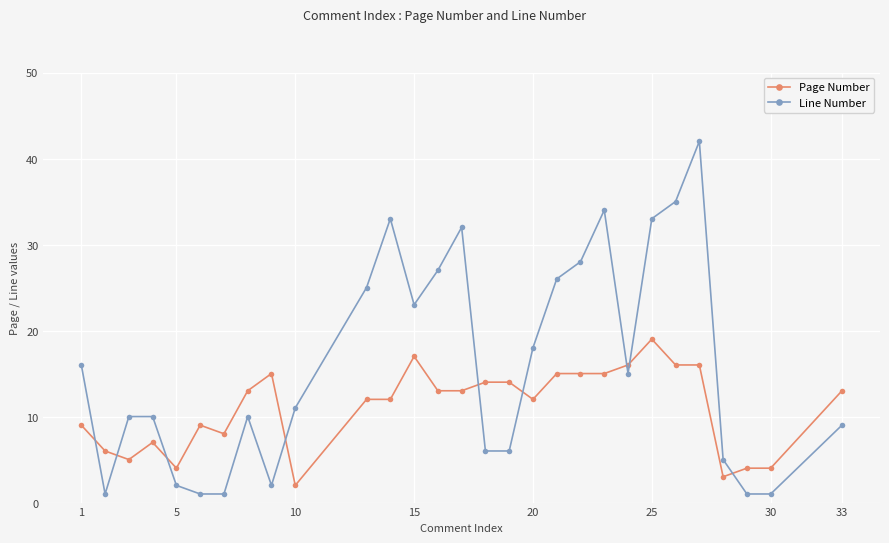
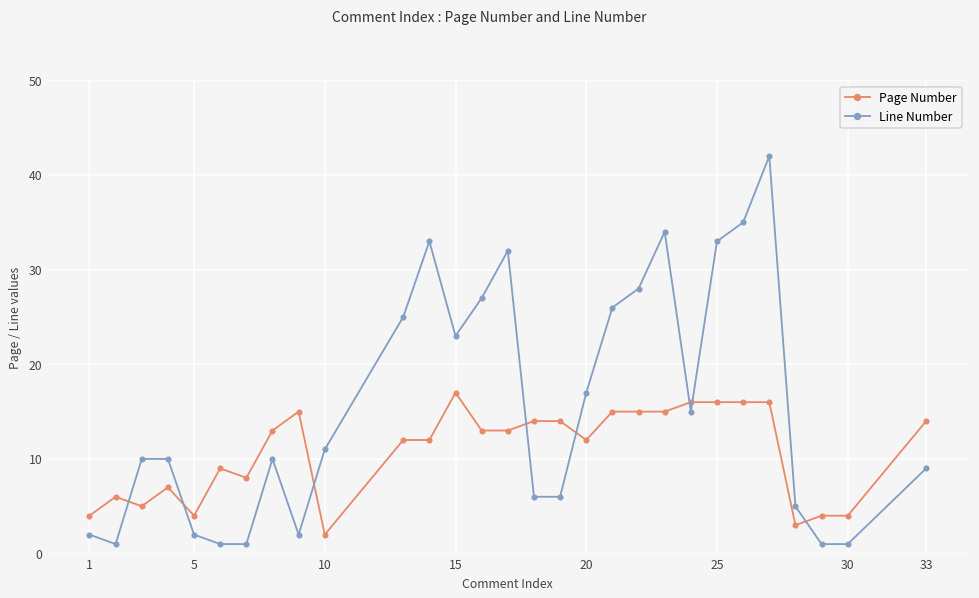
  {
    "Page Number": {
-     "1": 9,
+     "1": 4,
      "5": 4,
      "10": 2,
      "15": 17,
      "20": 12,
-     "25": 19,
+     "25": 16,
      "30": 4,
-     "33": 13
+     "33": 14
    },
    "Line Number": {
-     "1": 16,
+     "1": 2,
      "5": 2,
      "10": 11,
      "15": 23,
-     "20": 18,
+     "20": 17,
      "25": 33,
      "30": 1,
      "33": 9
    }
  }
